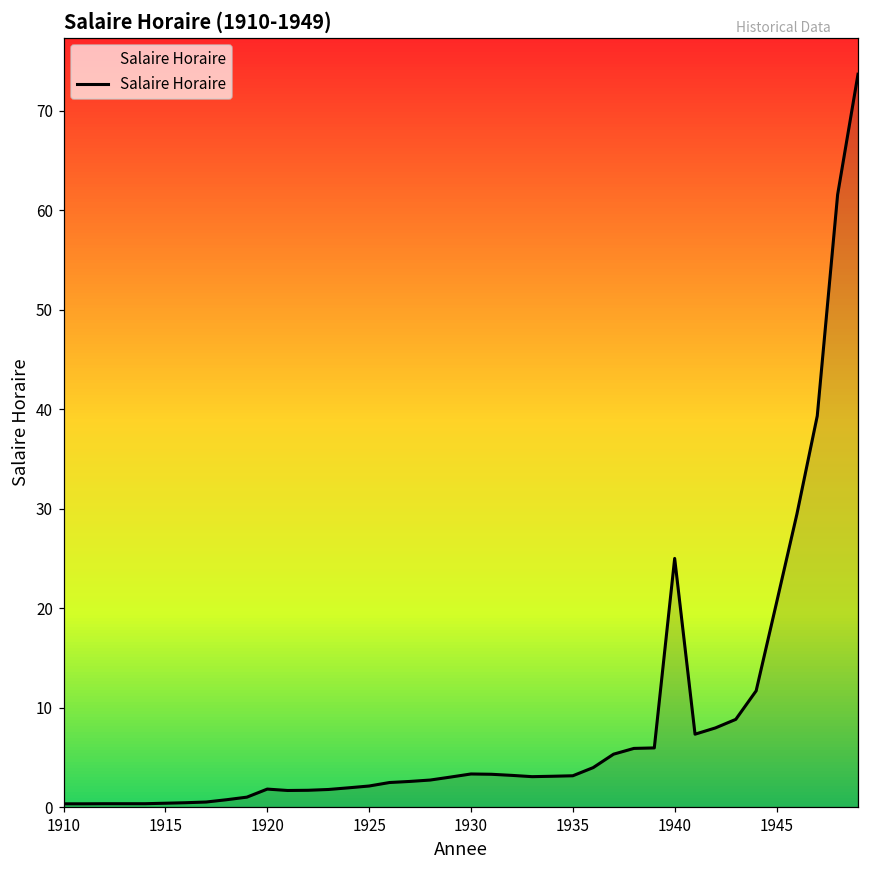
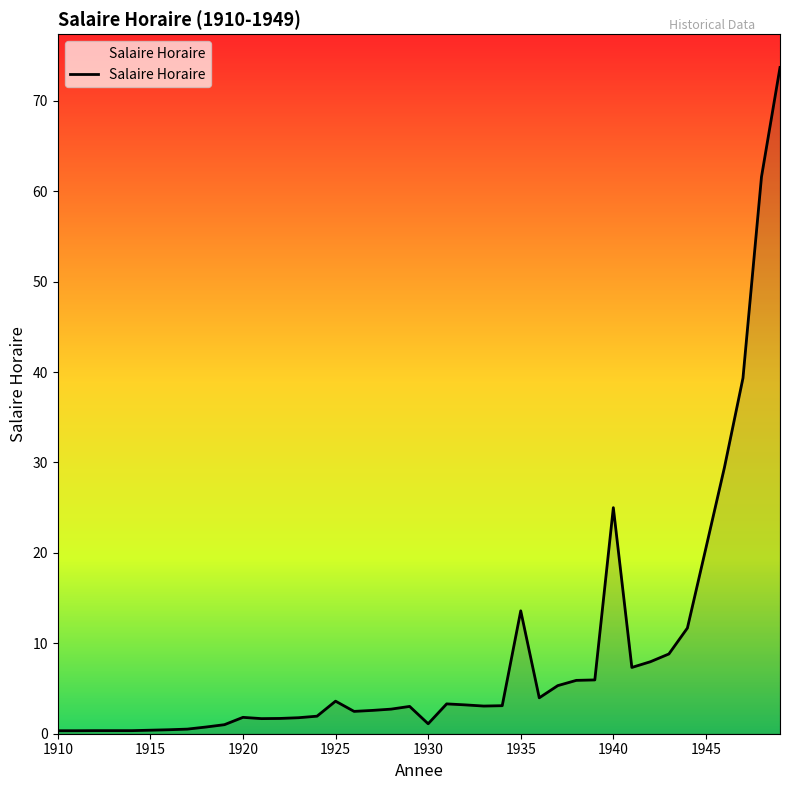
  {
    "1910": 0,
    "1915": 0,
    "1920": 2,
-   "1925": 2,
-   "1930": 3,
-   "1935": 3,
+   "1925": 4,
+   "1930": 1,
+   "1935": 14,
    "1940": 25,
    "1945": 21
  }
